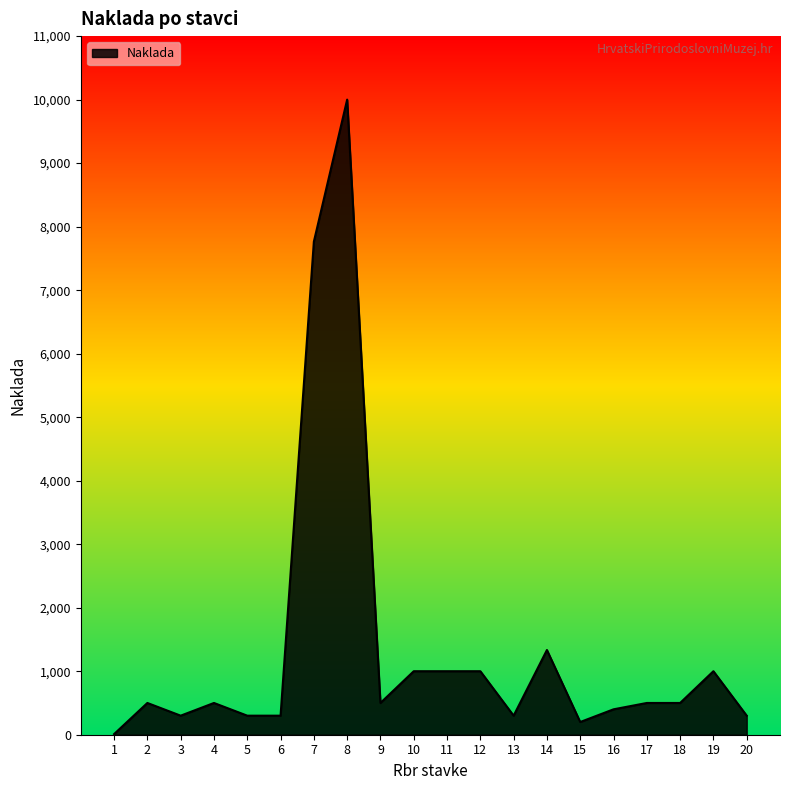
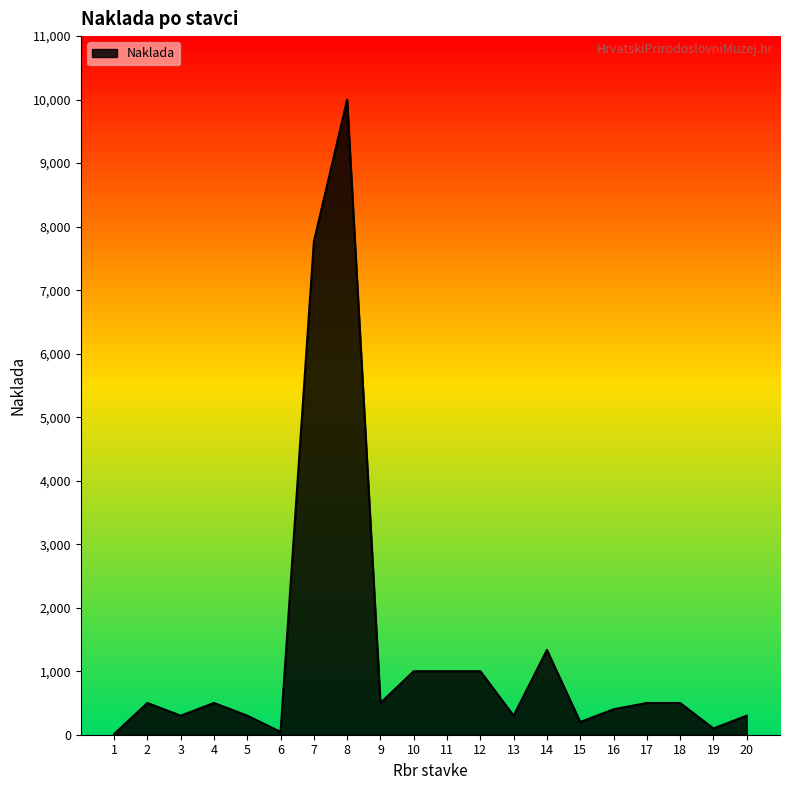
  {
    "1": "0",
    "2": "500",
    "3": "300",
    "4": "500",
    "5": "300",
-   "6": "300",
+   "6": "0",
    "7": "7,800",
    "8": "10,000",
    "9": "500",
    "10": "1,000",
    "11": "1,000",
    "12": "1,000",
    "13": "300",
    "14": "1,300",
    "15": "200",
    "16": "400",
    "17": "500",
    "18": "500",
-   "19": "1,000",
+   "19": "100",
    "20": "300"
  }
